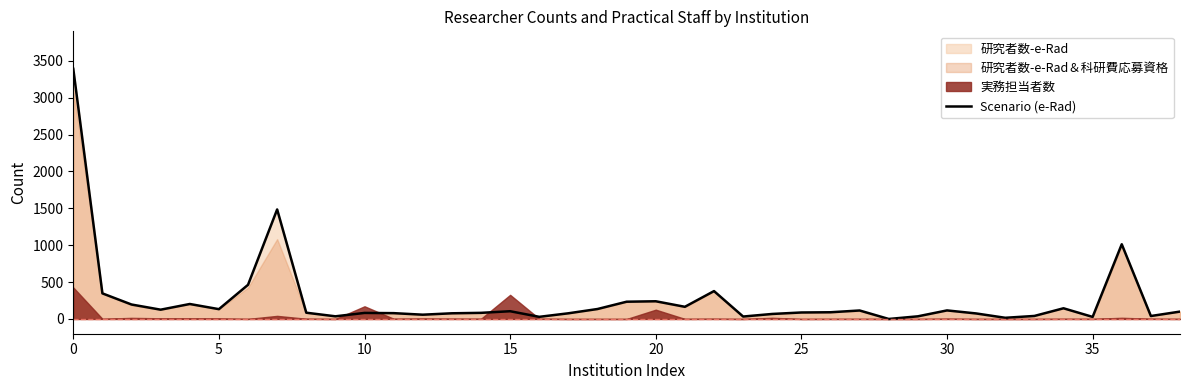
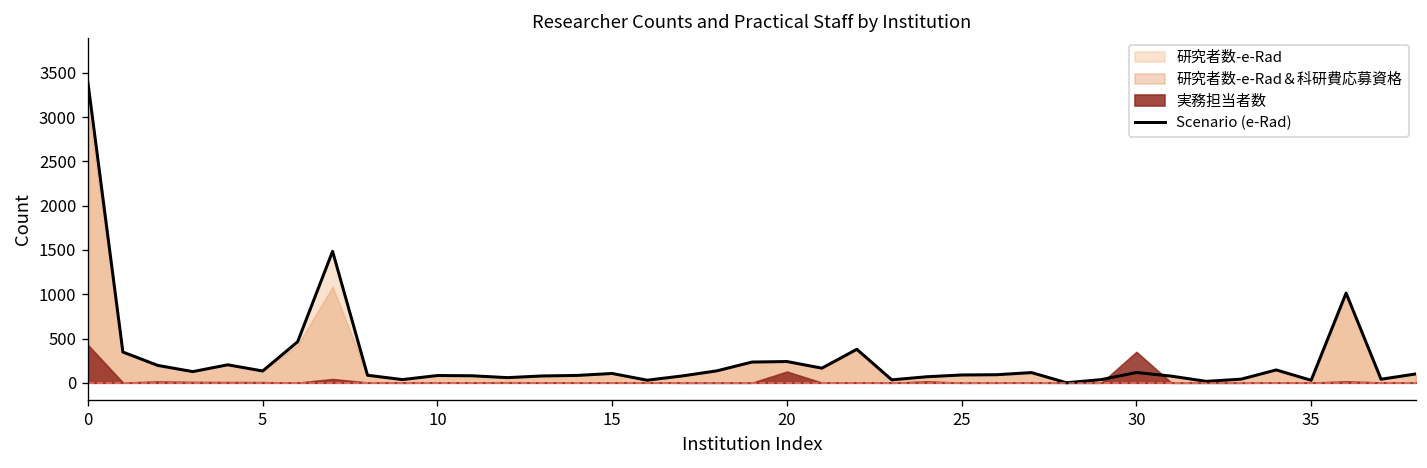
  {
    "実務担当者数": {
      "0": 400,
-     "10": 200,
-     "15": 300,
+     "10": 0,
+     "15": 0,
      "20": 100,
      "25": 0,
-     "30": 0
+     "30": 300
    }
  }
